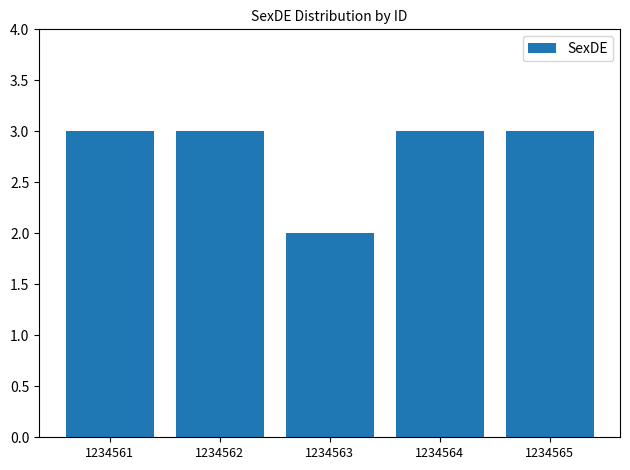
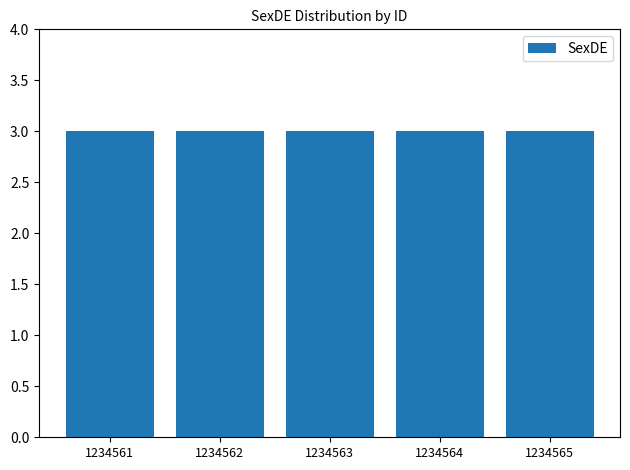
  {
    "1234561": 3,
    "1234562": 3,
-   "1234563": 2,
+   "1234563": 3,
    "1234564": 3,
    "1234565": 3
  }
